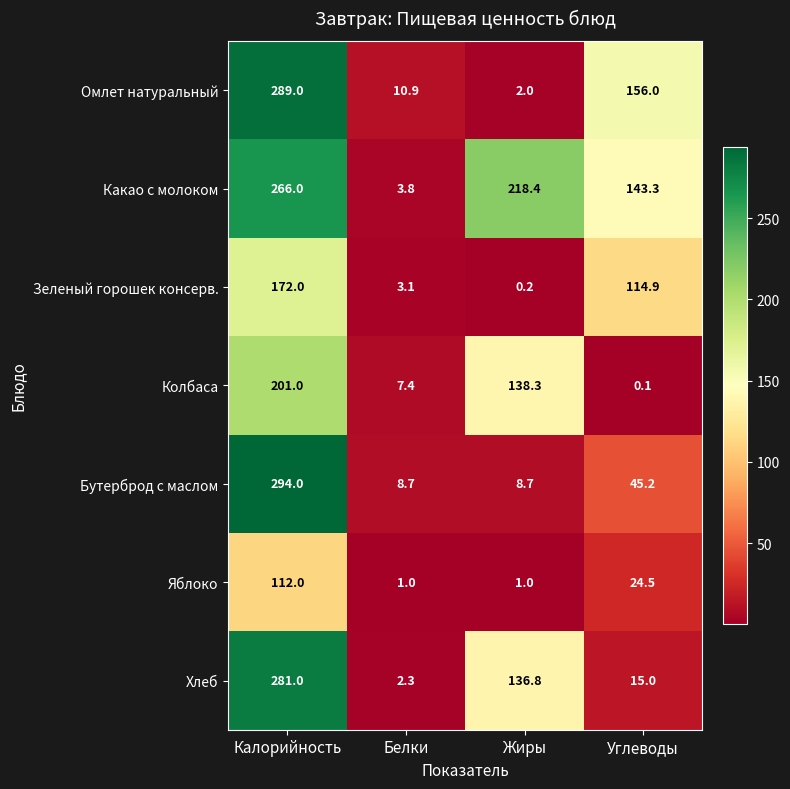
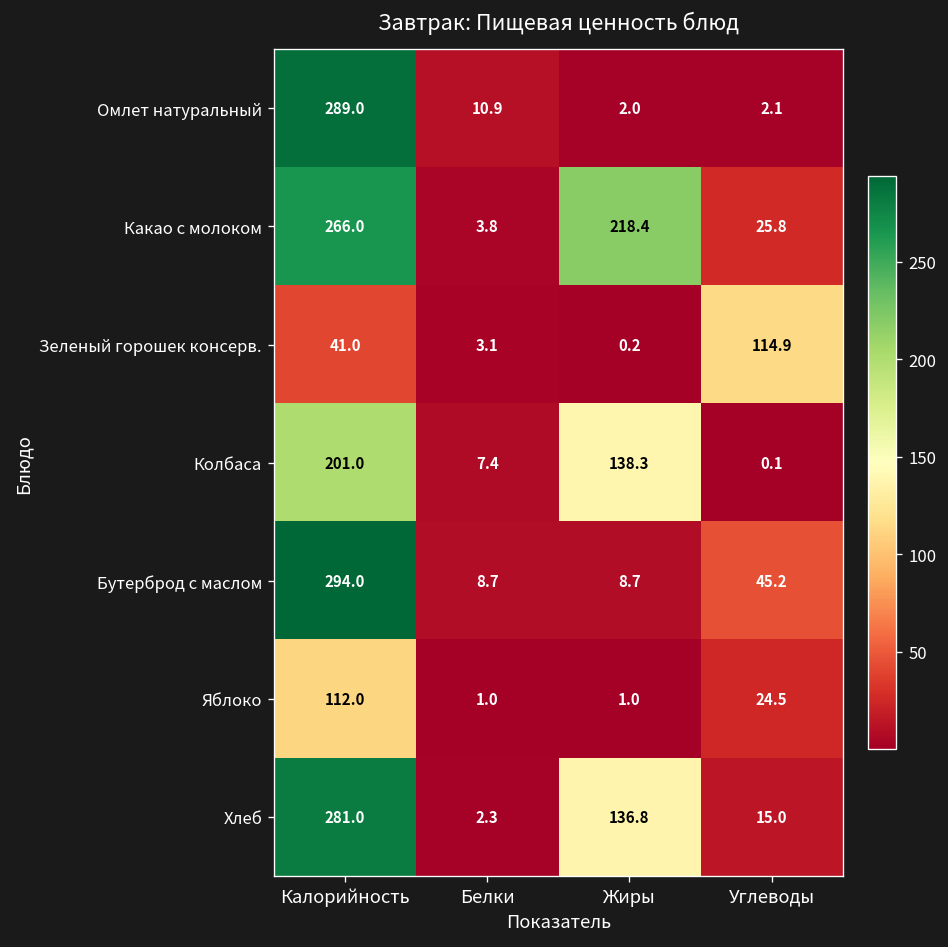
  {
    "Омлет натуральный": {
      "Калорийность": 289.0,
      "Белки": 10.9,
      "Жиры": 2.0,
-     "Углеводы": 156.0
+     "Углеводы": 2.1
    },
    "Какао с молоком": {
      "Калорийность": 266.0,
      "Белки": 3.8,
      "Жиры": 218.4,
-     "Углеводы": 143.3
+     "Углеводы": 25.8
    },
    "Зеленый горошек консерв.": {
-     "Калорийность": 172.0,
+     "Калорийность": 41.0,
      "Белки": 3.1,
      "Жиры": 0.2,
      "Углеводы": 114.9
    },
    "Колбаса": {
      "Калорийность": 201.0,
      "Белки": 7.4,
      "Жиры": 138.3,
      "Углеводы": 0.1
    },
    "Бутерброд с маслом": {
      "Калорийность": 294.0,
      "Белки": 8.7,
      "Жиры": 8.7,
      "Углеводы": 45.2
    },
    "Яблоко": {
      "Калорийность": 112.0,
      "Белки": 1.0,
      "Жиры": 1.0,
      "Углеводы": 24.5
    },
    "Хлеб": {
      "Калорийность": 281.0,
      "Белки": 2.3,
      "Жиры": 136.8,
      "Углеводы": 15.0
    }
  }
